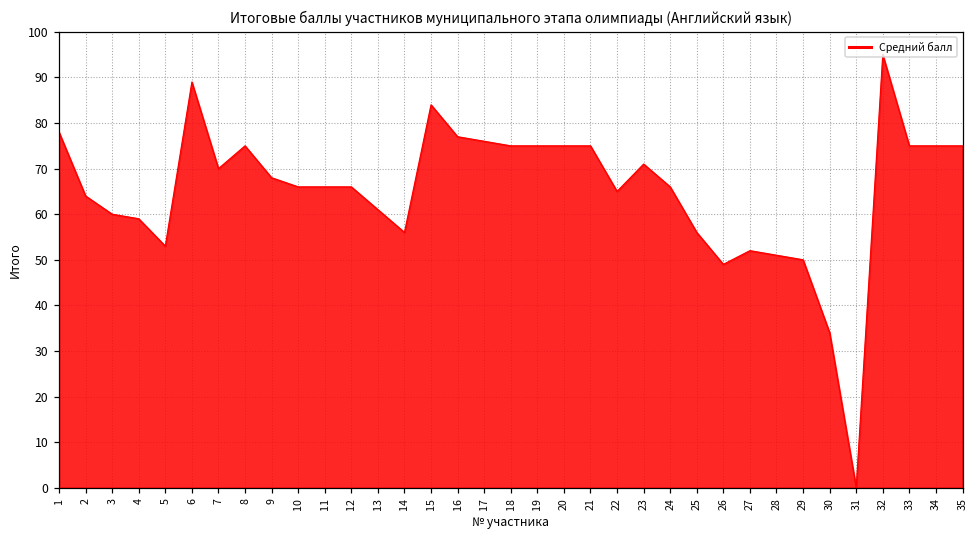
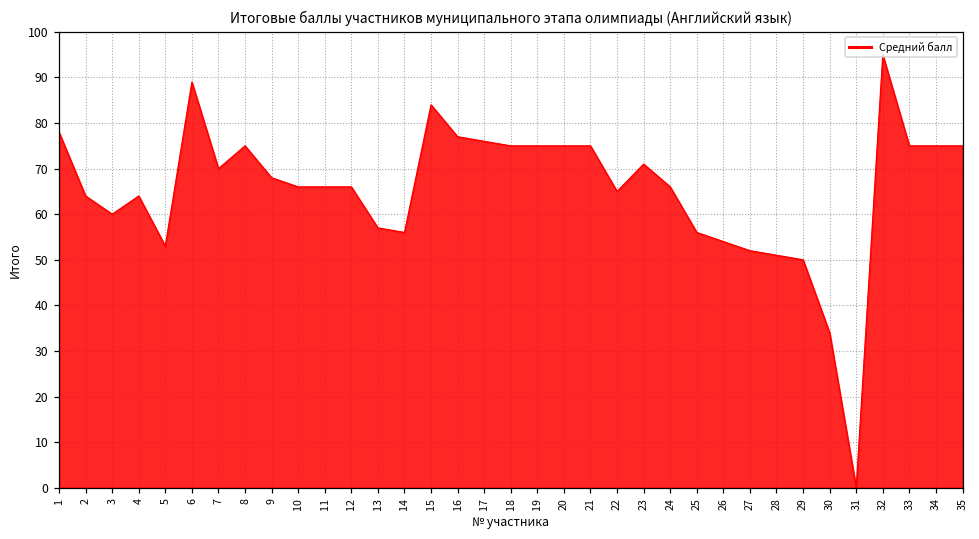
  {
    "1": 78,
    "2": 64,
    "3": 60,
-   "4": 59,
+   "4": 64,
    "5": 53,
    "6": 89,
    "7": 70,
    "8": 75,
    "9": 68,
    "10": 66,
    "11": 66,
    "12": 66,
-   "13": 61,
+   "13": 57,
    "14": 56,
    "15": 84,
    "16": 77,
    "17": 76,
    "18": 75,
    "19": 75,
    "20": 75,
    "21": 75,
    "22": 65,
    "23": 71,
    "24": 66,
    "25": 56,
-   "26": 49,
+   "26": 54,
    "27": 52,
    "28": 51,
    "29": 50,
    "30": 34,
    "31": 0,
    "33": 75,
    "34": 75,
    "35": 75
  }
